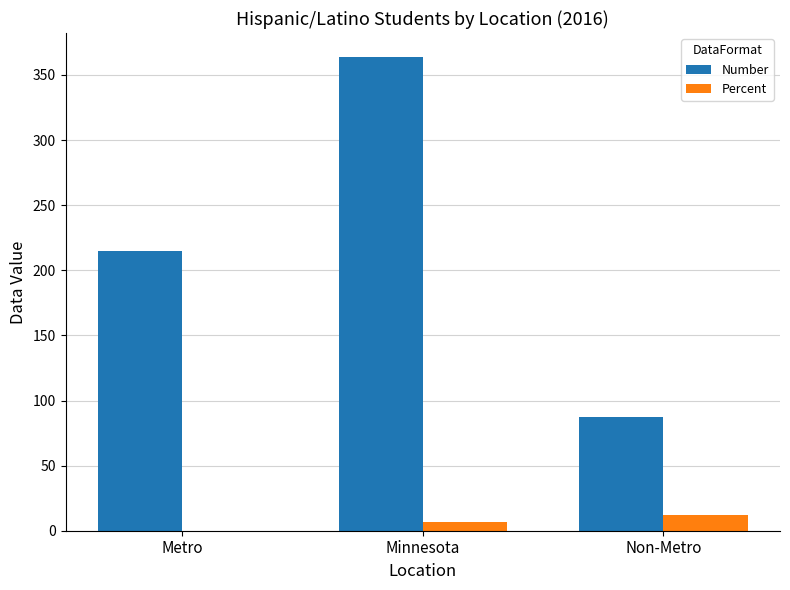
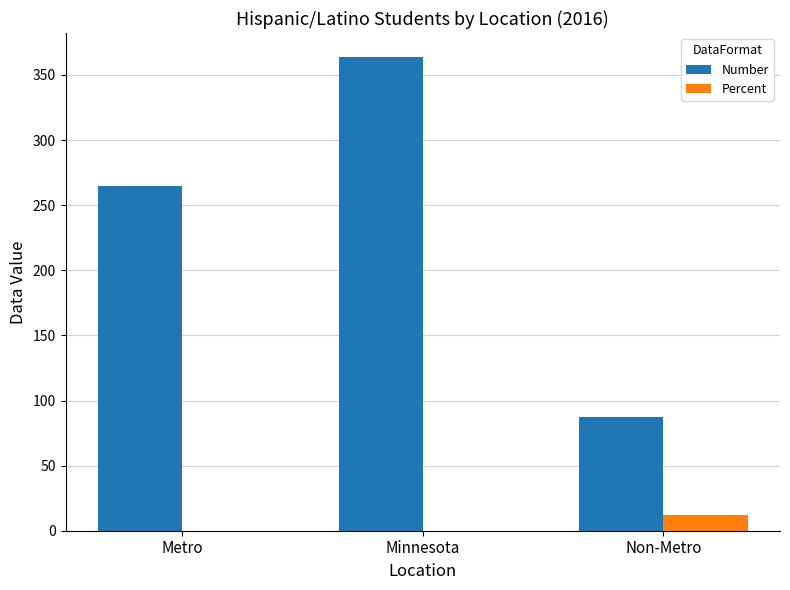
  {
    "Number": {
-     "Metro": 215,
+     "Metro": 265,
      "Minnesota": 364,
      "Non-Metro": 87
    },
    "Percent": {
-     "Minnesota": 7,
+     "Minnesota": 0,
      "Non-Metro": 12
    }
  }
